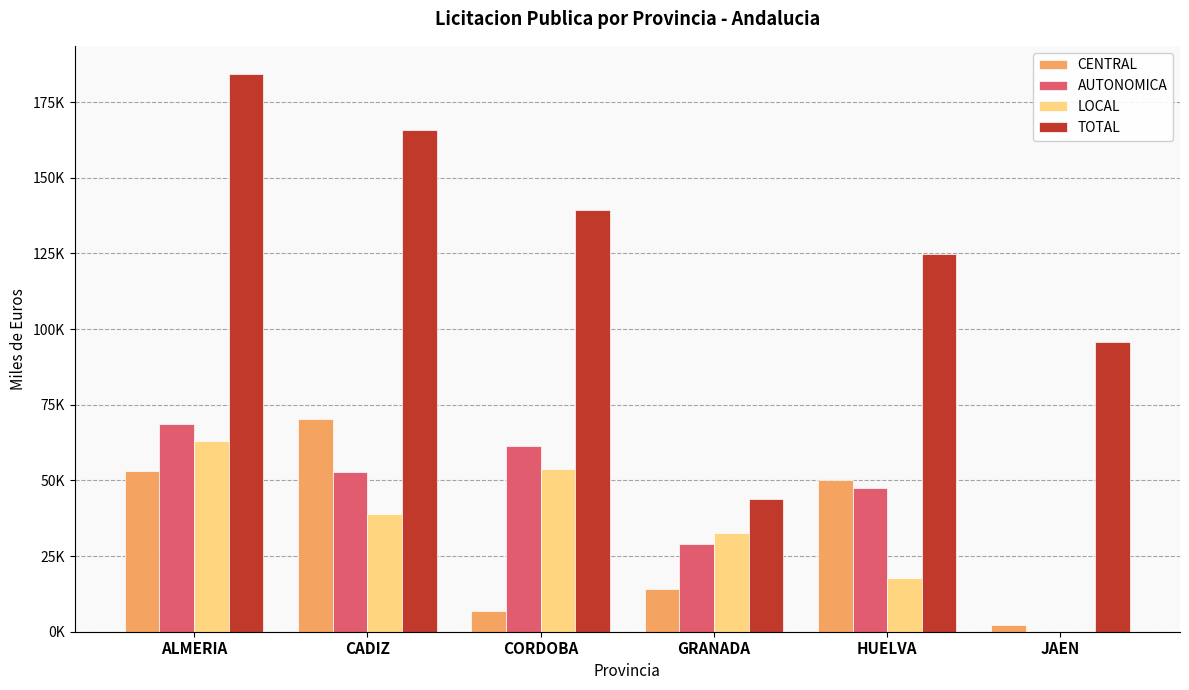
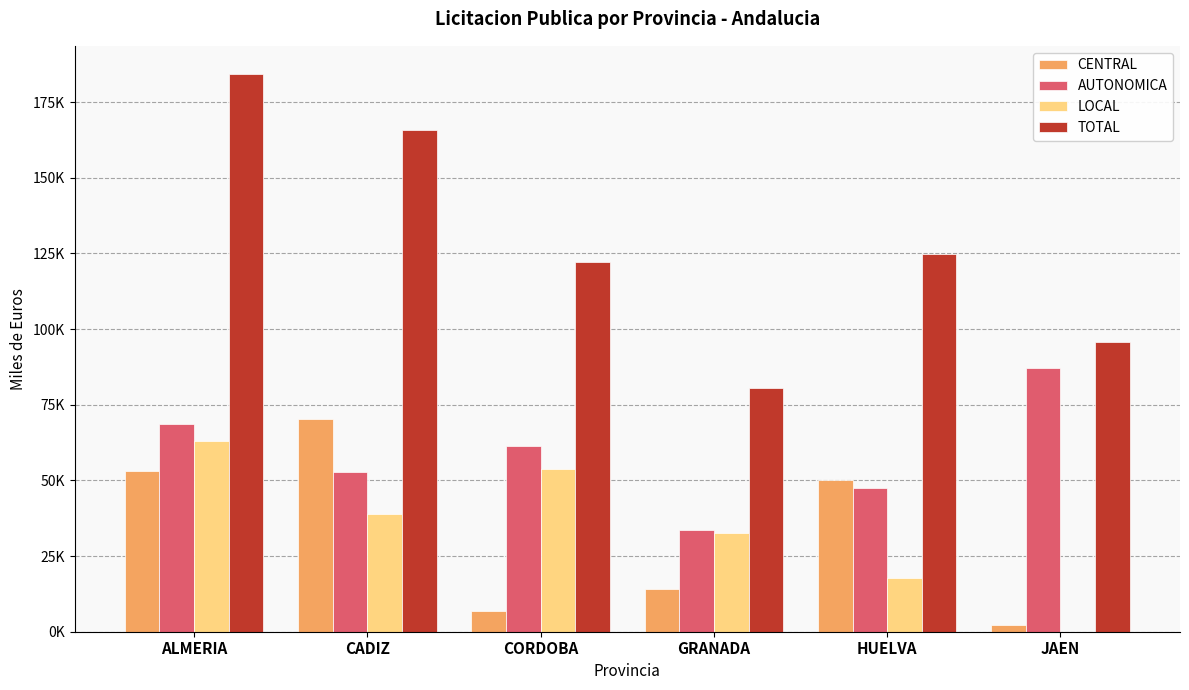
  {
    "AUTONOMICA": {
      "ALMERIA": 69000,
      "CADIZ": 53000,
      "CORDOBA": 61000,
-     "GRANADA": 29000,
+     "GRANADA": 34000,
      "HUELVA": 47000,
-     "JAEN": 0
+     "JAEN": 87000
    },
    "TOTAL": {
      "ALMERIA": 184000,
      "CADIZ": 166000,
-     "CORDOBA": 139000,
-     "GRANADA": 44000,
+     "CORDOBA": 122000,
+     "GRANADA": 81000,
      "HUELVA": 125000,
      "JAEN": 96000
    }
  }
